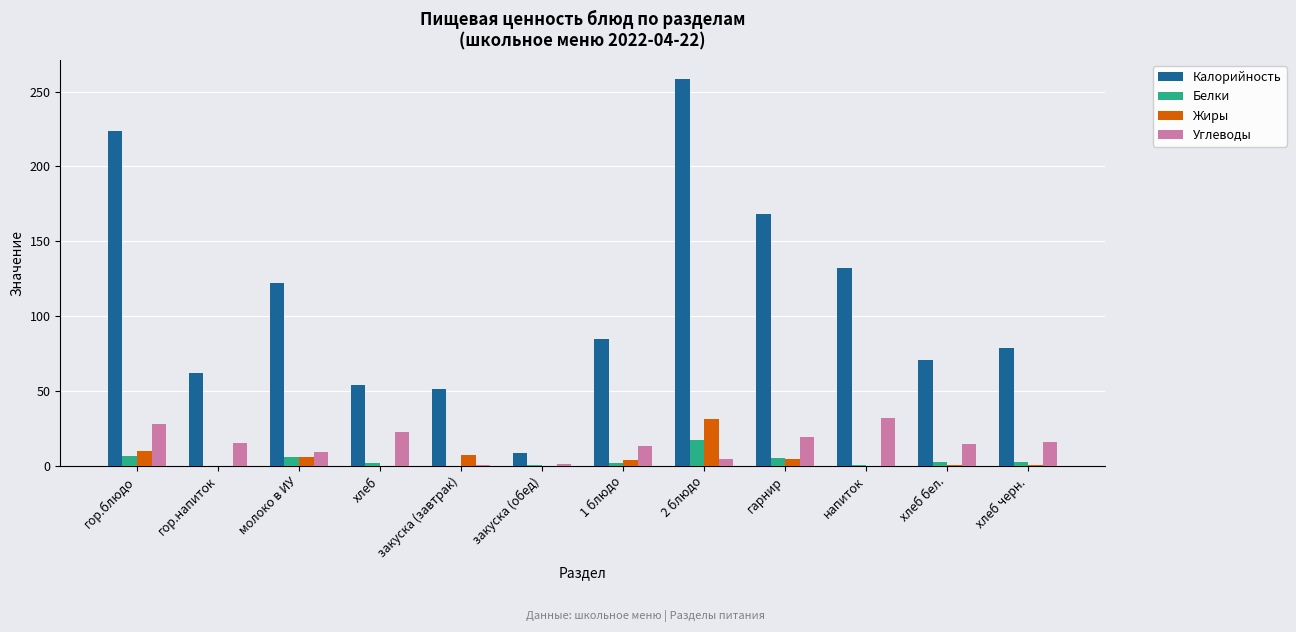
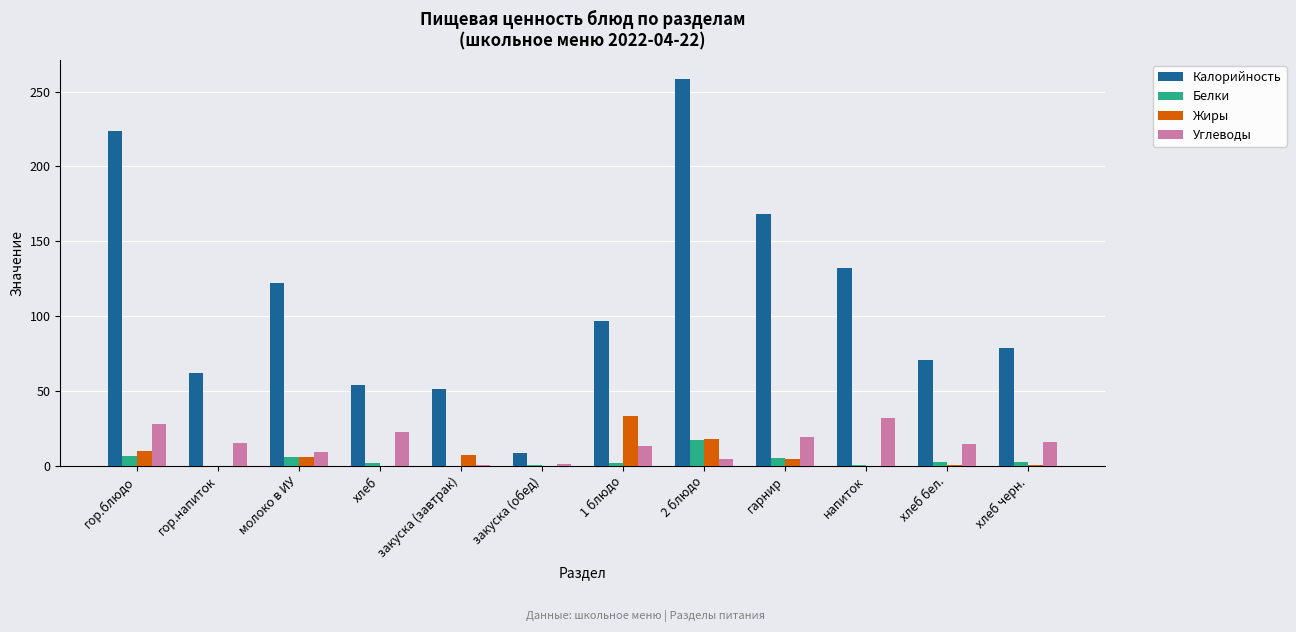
  {
    "Калорийность": {
      "гор.блюдо": 224,
      "гор.напиток": 62,
      "молоко в ИУ": 122,
      "хлеб": 54,
      "закуска (завтрак)": 51,
      "закуска (обед)": 9,
-     "1 блюдо": 85,
+     "1 блюдо": 97,
      "2 блюдо": 258,
      "гарнир": 168,
      "напиток": 132,
      "хлеб бел.": 71,
      "хлеб черн.": 79
    },
    "Белки": {
      "гор.блюдо": 6,
      "молоко в ИУ": 6,
      "2 блюдо": 17,
      "гарнир": 6,
      "хлеб бел.": 2,
      "хлеб черн.": 3
    },
    "Жиры": {
      "гор.блюдо": 10,
      "гор.напиток": 0,
      "молоко в ИУ": 6,
      "закуска (завтрак)": 7,
-     "1 блюдо": 4,
-     "2 блюдо": 31,
+     "1 блюдо": 33,
+     "2 блюдо": 18,
      "гарнир": 5
    },
    "Углеводы": {
      "гор.блюдо": 28,
      "гор.напиток": 15,
      "молоко в ИУ": 9,
      "хлеб": 23,
      "1 блюдо": 13,
      "2 блюдо": 4,
      "гарнир": 19,
      "напиток": 32,
      "хлеб бел.": 15,
      "хлеб черн.": 16
    }
  }
